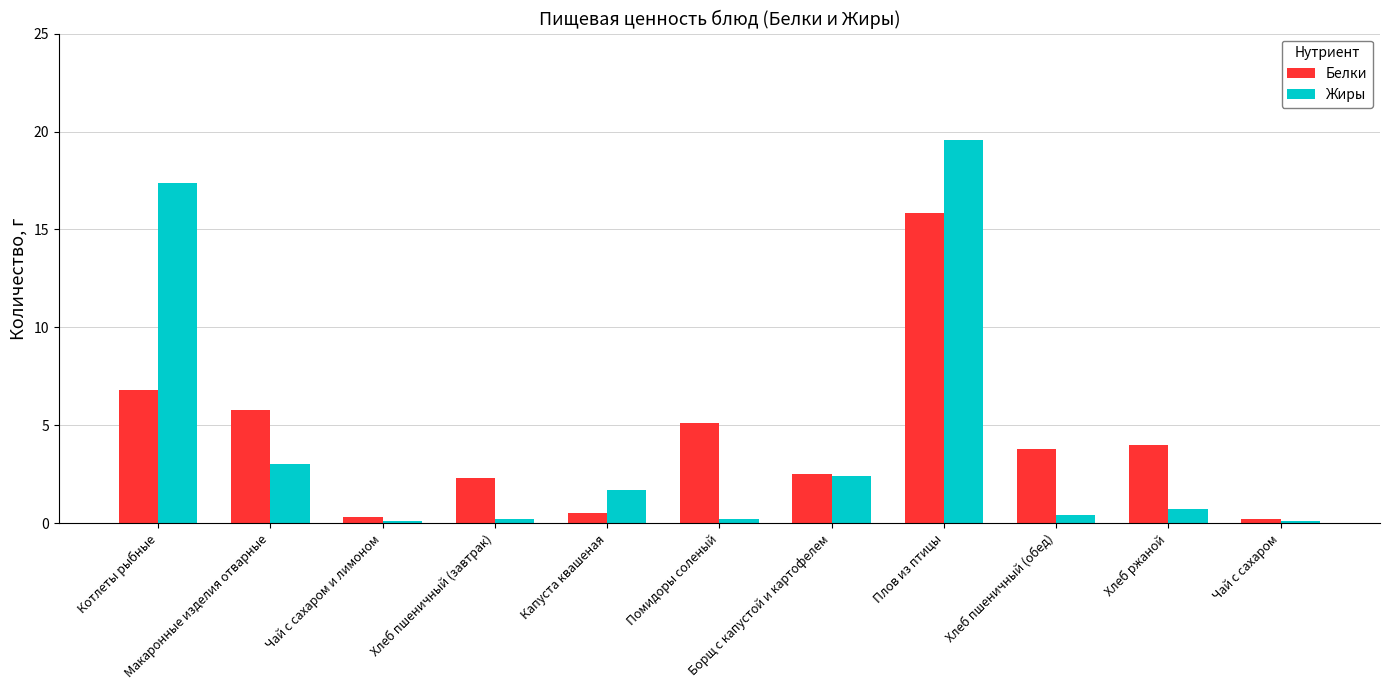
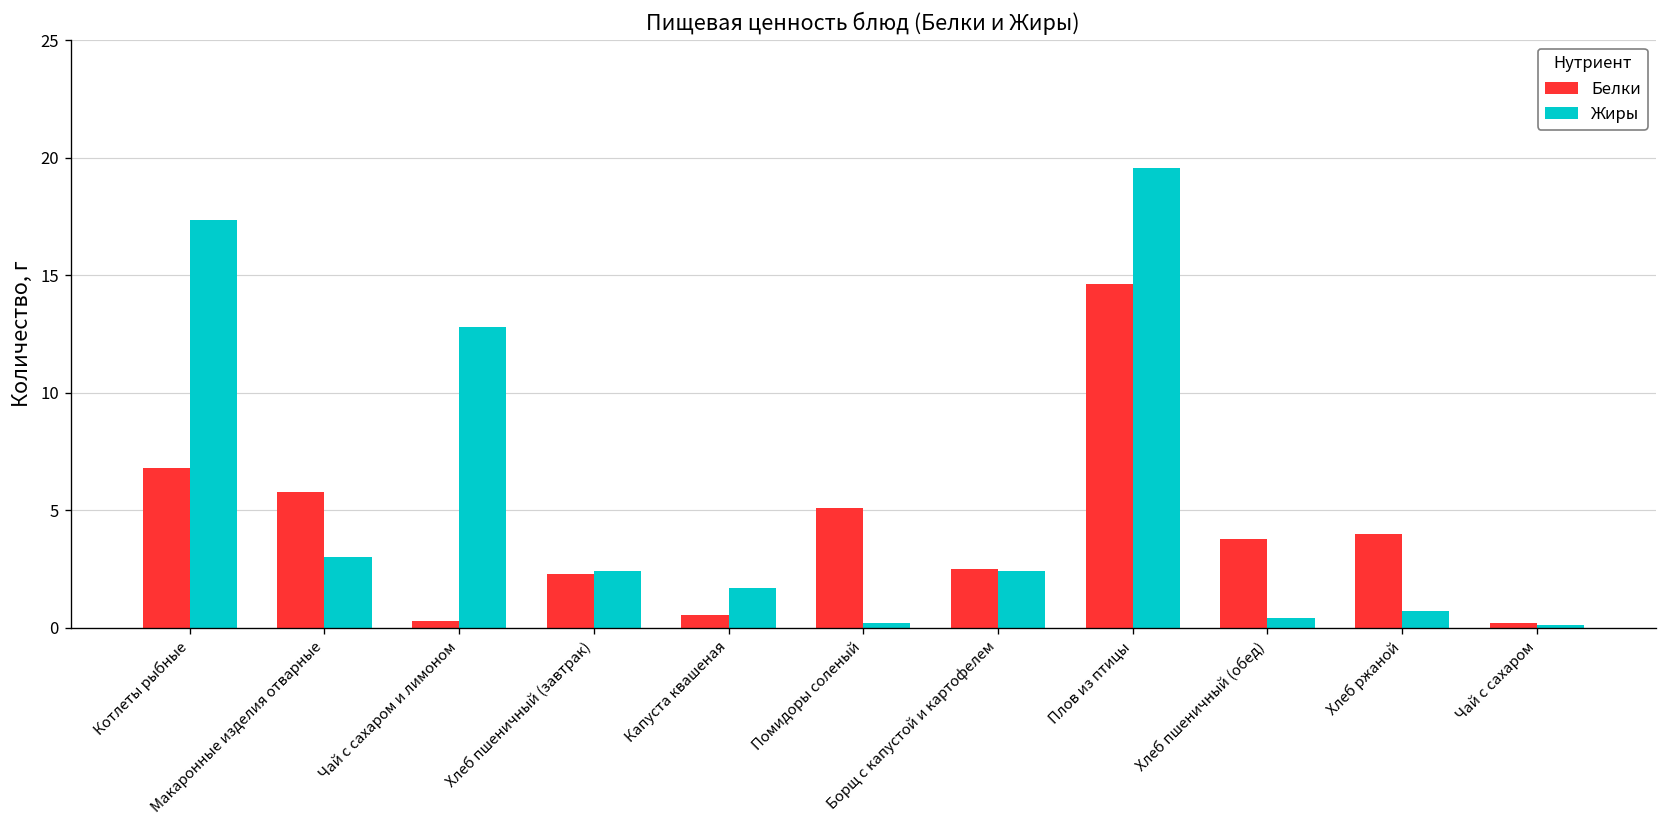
  {
    "Белки": {
      "Котлеты рыбные": 6.8,
      "Макаронные изделия отварные": 5.8,
      "Чай с сахаром и лимоном": 0.3,
      "Хлеб пшеничный (завтрак)": 2.3,
      "Капуста квашеная": 0.5,
      "Помидоры соленый": 5.1,
      "Борщ с капустой и картофелем": 2.5,
-     "Плов из птицы": 15.8,
+     "Плов из птицы": 14.7,
      "Хлеб пшеничный (обед)": 3.8,
      "Хлеб ржаной": 4.0,
      "Чай с сахаром": 0.2
    },
    "Жиры": {
      "Котлеты рыбные": 17.4,
      "Макаронные изделия отварные": 3.0,
-     "Чай с сахаром и лимоном": 0.1,
-     "Хлеб пшеничный (завтрак)": 0.2,
+     "Чай с сахаром и лимоном": 12.8,
+     "Хлеб пшеничный (завтрак)": 2.4,
      "Капуста квашеная": 1.7,
      "Помидоры соленый": 0.2,
      "Борщ с капустой и картофелем": 2.4,
      "Плов из птицы": 19.6,
      "Хлеб пшеничный (обед)": 0.4,
      "Хлеб ржаной": 0.7
    }
  }
